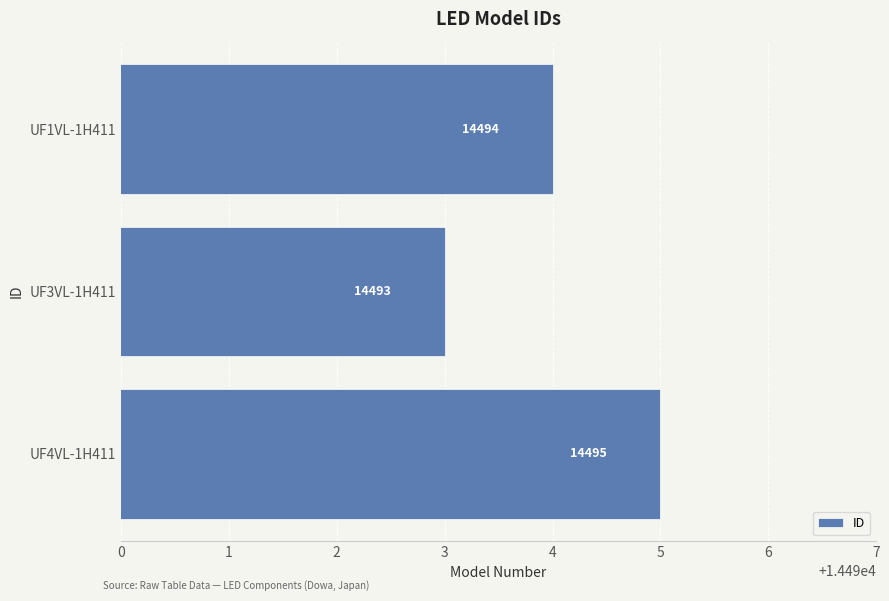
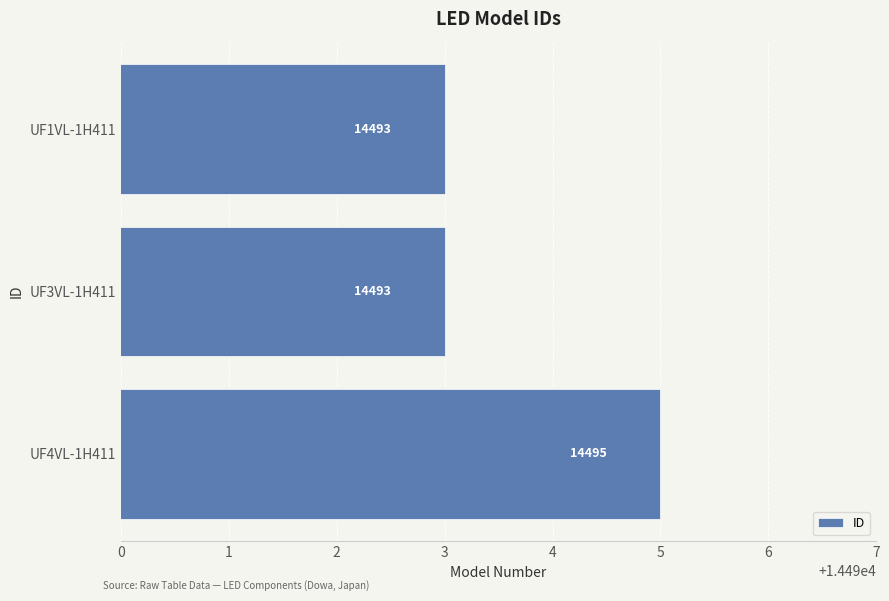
  {
-   "UF1VL-1H411": 14494,
+   "UF1VL-1H411": 14493,
    "UF3VL-1H411": 14493,
    "UF4VL-1H411": 14495
  }
